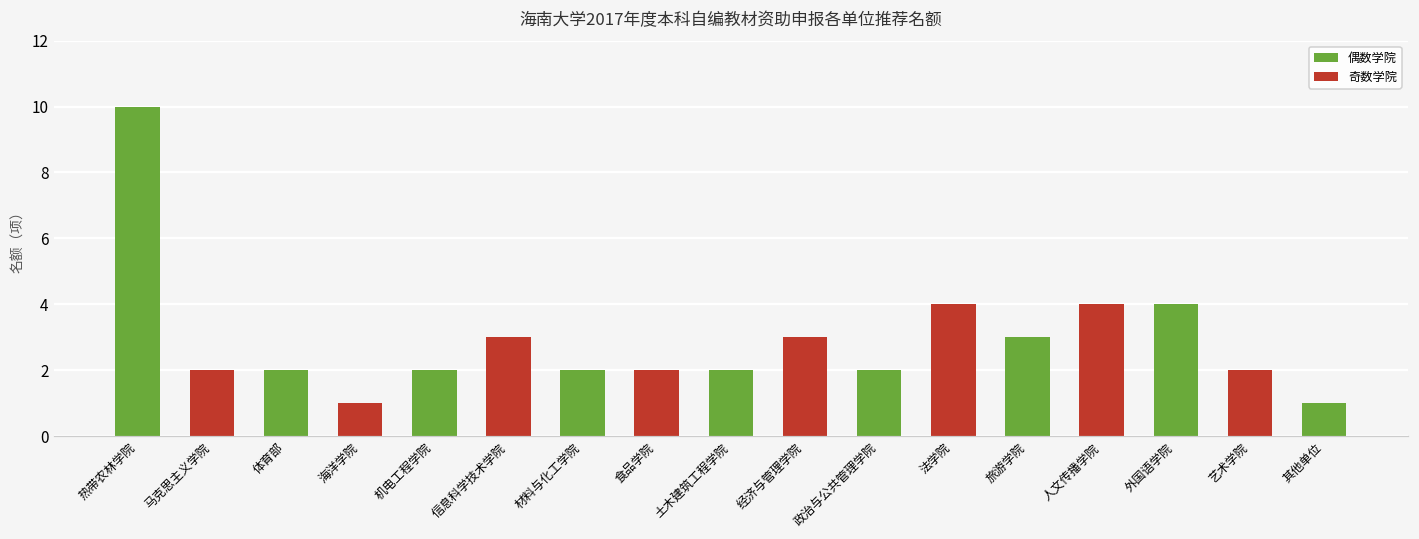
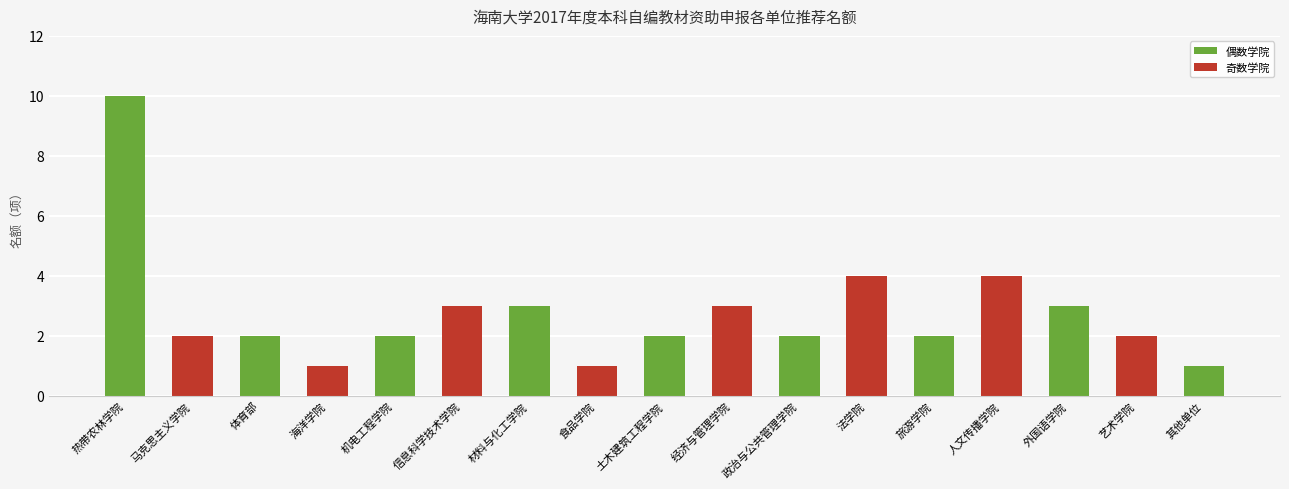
  {
    "热带农林学院": 10,
    "马克思主义学院": 2,
    "体育部": 2,
    "海洋学院": 1,
    "机电工程学院": 2,
    "信息科学技术学院": 3,
-   "材料与化工学院": 2,
-   "食品学院": 2,
+   "材料与化工学院": 3,
+   "食品学院": 1,
    "土木建筑工程学院": 2,
    "经济与管理学院": 3,
    "政治与公共管理学院": 2,
    "法学院": 4,
-   "旅游学院": 3,
+   "旅游学院": 2,
    "人文传播学院": 4,
-   "外国语学院": 4,
+   "外国语学院": 3,
    "艺术学院": 2,
    "其他单位": 1
  }
